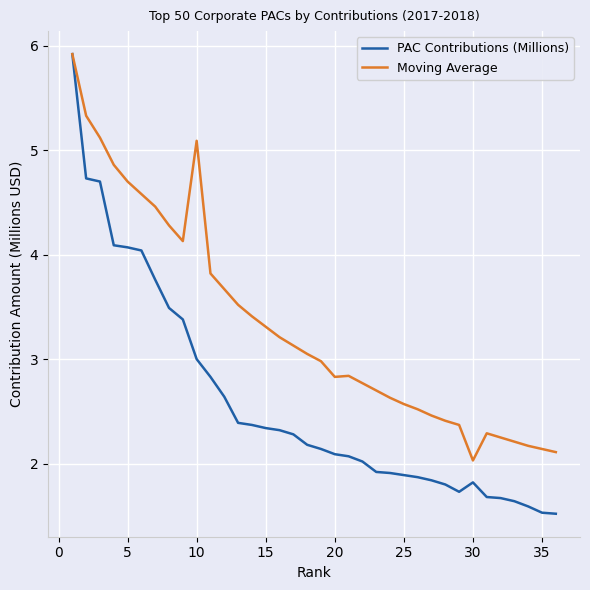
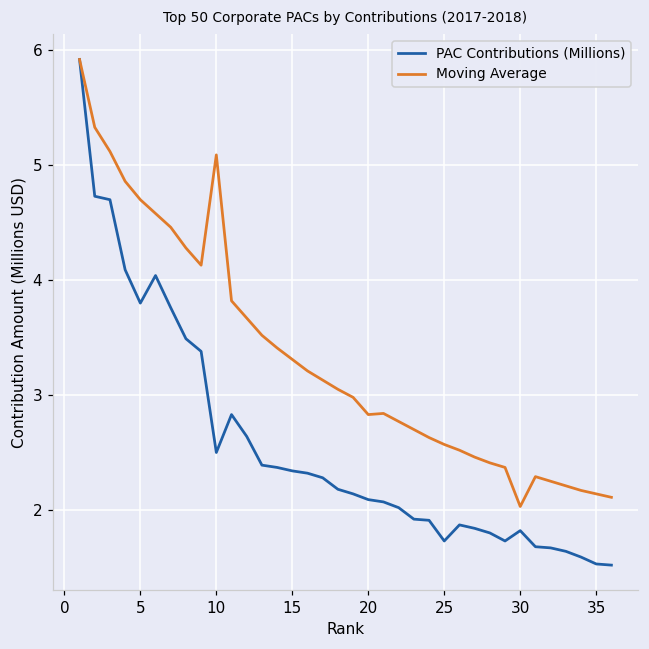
  {
    "PAC Contributions (Millions)": {
-     "5": 4.07,
-     "10": 3.0,
+     "5": 3.80,
+     "10": 2.5,
      "15": 2.34,
      "20": 2.09,
-     "25": 1.89,
+     "25": 1.73,
      "30": 1.82,
      "35": 1.53
    },
    "Moving Average": {
      "5": 4.70,
      "10": 5.09,
      "15": 3.31,
      "20": 2.83,
      "25": 2.57,
      "30": 2.03,
      "35": 2.14
    }
  }
